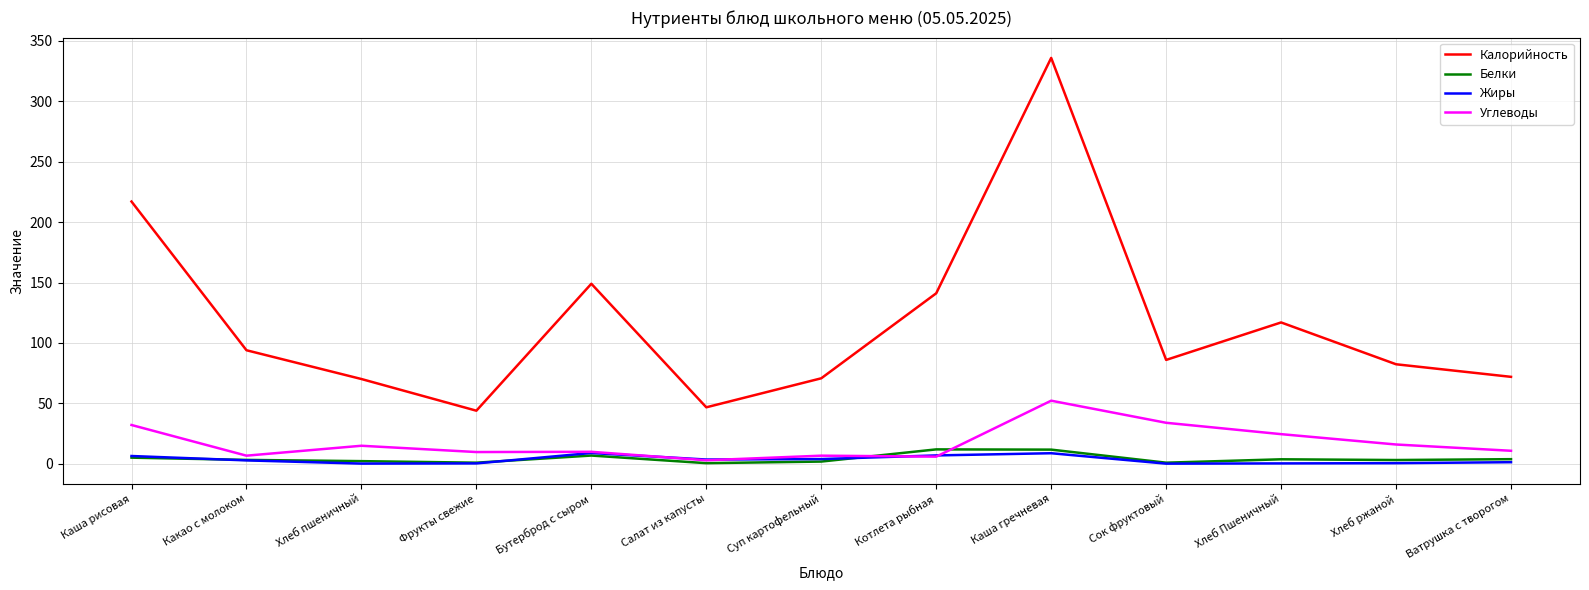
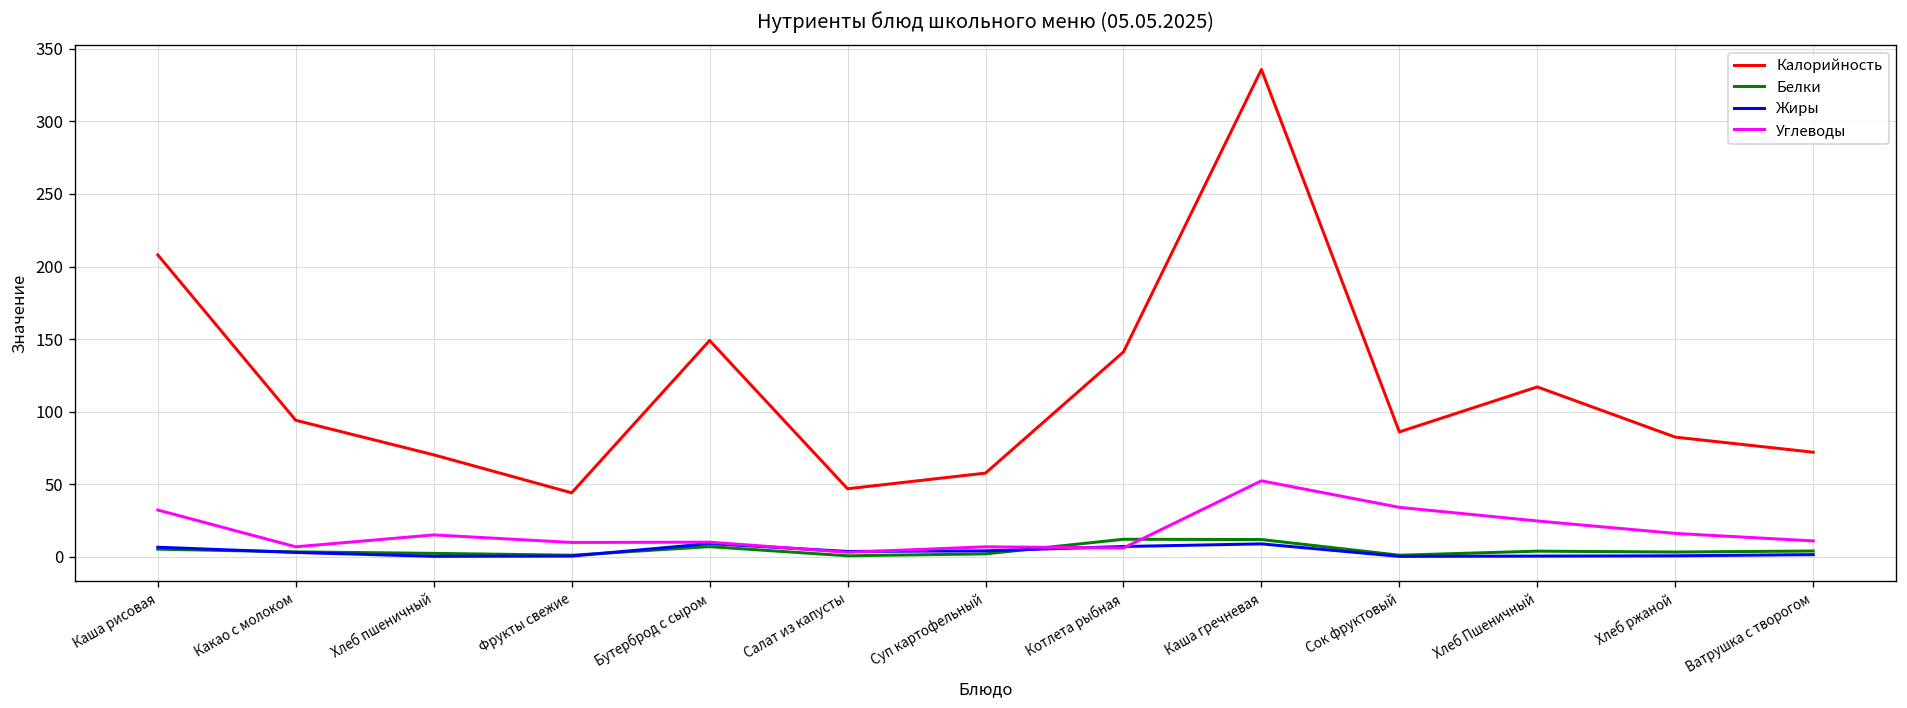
  {
    "Калорийность": {
-     "Каша рисовая": 217,
+     "Каша рисовая": 208,
      "Какао с молоком": 94,
      "Хлеб пшеничный": 70,
      "Фрукты свежие": 44,
      "Бутерброд с сыром": 149,
      "Салат из капусты": 47,
-     "Суп картофельный": 71,
+     "Суп картофельный": 58,
      "Котлета рыбная": 141,
      "Каша гречневая": 336,
      "Сок фруктовый": 86,
      "Хлеб Пшеничный": 117,
      "Хлеб ржаной": 82,
      "Ватрушка с творогом": 72
    },
    "Белки": {
      "Салат из капусты": 1,
      "Котлета рыбная": 12,
      "Каша гречневая": 12,
      "Хлеб Пшеничный": 4,
      "Хлеб ржаной": 3,
      "Ватрушка с творогом": 4
    },
    "Жиры": {
      "Каша гречневая": 9,
      "Хлеб Пшеничный": 0,
      "Хлеб ржаной": 1,
      "Ватрушка с творогом": 1
    },
    "Углеводы": {
      "Каша рисовая": 32,
      "Какао с молоком": 7,
      "Хлеб пшеничный": 15,
      "Фрукты свежие": 10,
      "Суп картофельный": 7,
      "Каша гречневая": 52,
      "Сок фруктовый": 34,
      "Хлеб Пшеничный": 25,
      "Хлеб ржаной": 16,
      "Ватрушка с творогом": 11
    }
  }
